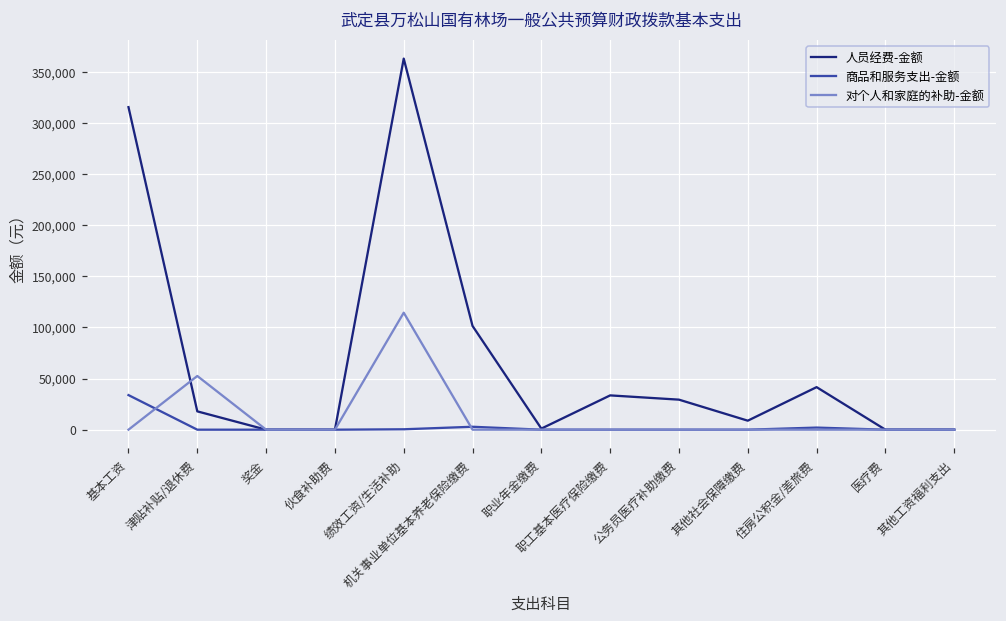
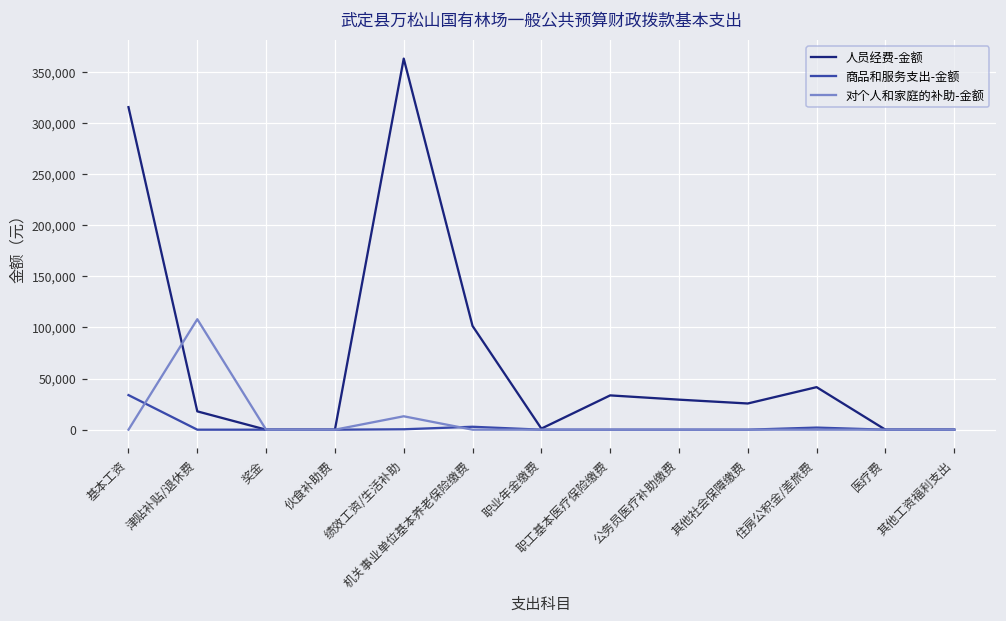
  {
    "人员经费-金额": {
      "基本工资": "320,000",
      "津贴补贴/退休费": "20,000",
      "绩效工资/生活补助": "360,000",
      "机关事业单位基本养老保险缴费": "100,000",
      "职工基本医疗保险缴费": "30,000",
      "公务员医疗补助缴费": "30,000",
-     "其他社会保障缴费": "10,000",
+     "其他社会保障缴费": "30,000",
      "住房公积金/差旅费": "40,000"
    },
    "商品和服务支出-金额": {
      "基本工资": "30,000",
      "津贴补贴/退休费": "0",
      "绩效工资/生活补助": "0",
      "机关事业单位基本养老保险缴费": "0"
    },
    "对个人和家庭的补助-金额": {
      "基本工资": "0",
-     "津贴补贴/退休费": "50,000",
-     "绩效工资/生活补助": "110,000",
+     "津贴补贴/退休费": "110,000",
+     "绩效工资/生活补助": "10,000",
      "机关事业单位基本养老保险缴费": "0"
    }
  }
